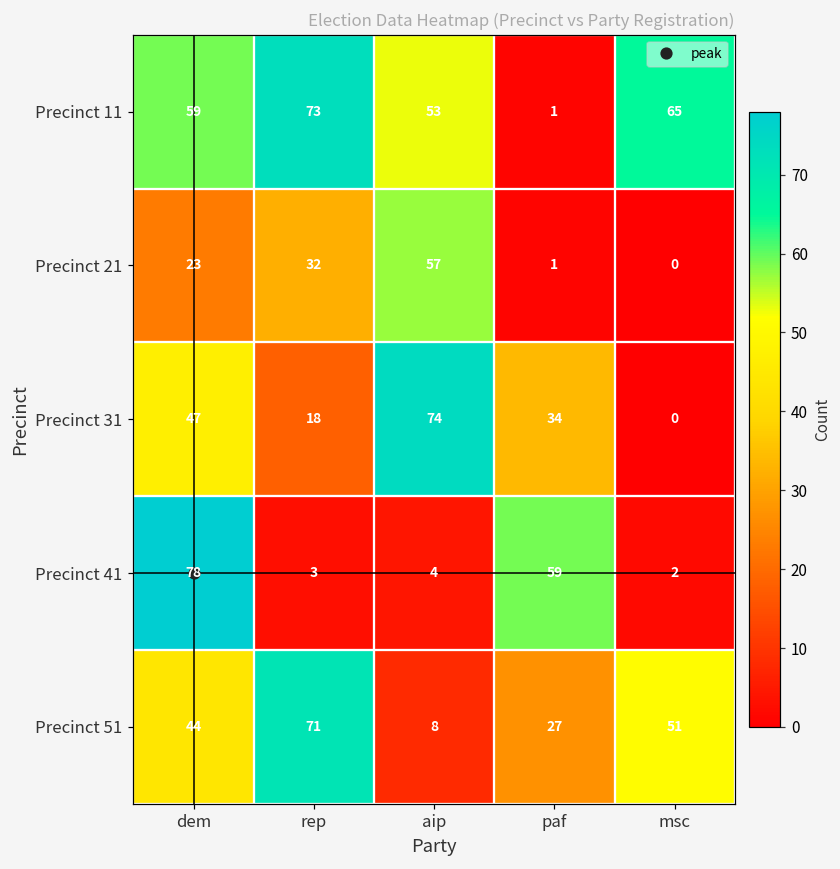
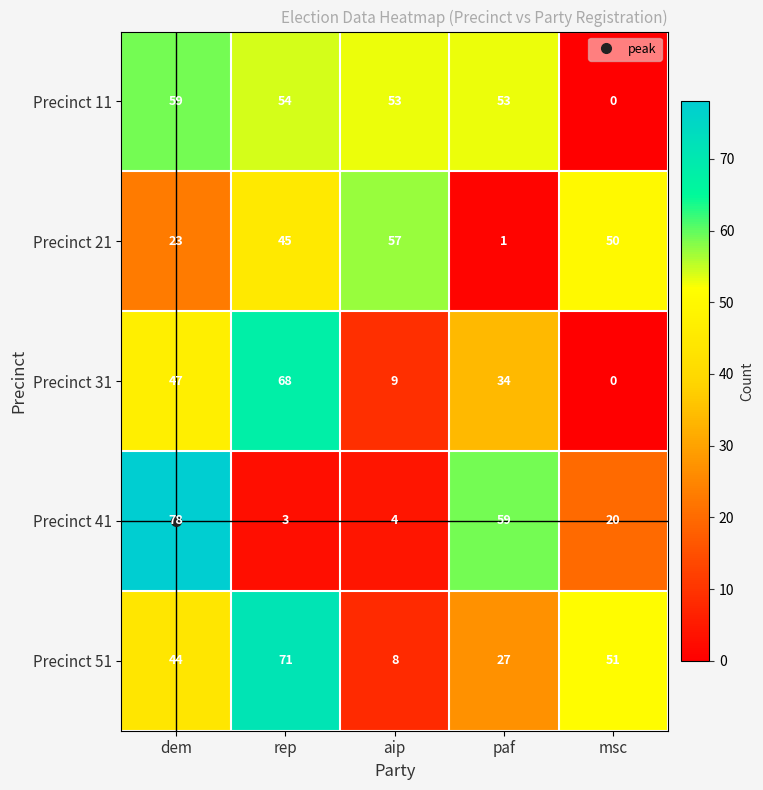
  {
    "Precinct 11": {
      "dem": 59,
-     "rep": 73,
+     "rep": 54,
      "aip": 53,
-     "paf": 1,
-     "msc": 65
+     "paf": 53,
+     "msc": 0
    },
    "Precinct 21": {
      "dem": 23,
-     "rep": 32,
+     "rep": 45,
      "aip": 57,
      "paf": 1,
-     "msc": 0
+     "msc": 50
    },
    "Precinct 31": {
      "dem": 47,
-     "rep": 18,
-     "aip": 74,
+     "rep": 68,
+     "aip": 9,
      "paf": 34,
      "msc": 0
    },
    "Precinct 41": {
      "rep": 3,
      "aip": 4,
      "paf": 59,
-     "msc": 2
+     "msc": 20
    },
    "Precinct 51": {
      "dem": 44,
      "rep": 71,
      "aip": 8,
      "paf": 27,
      "msc": 51
    }
  }
